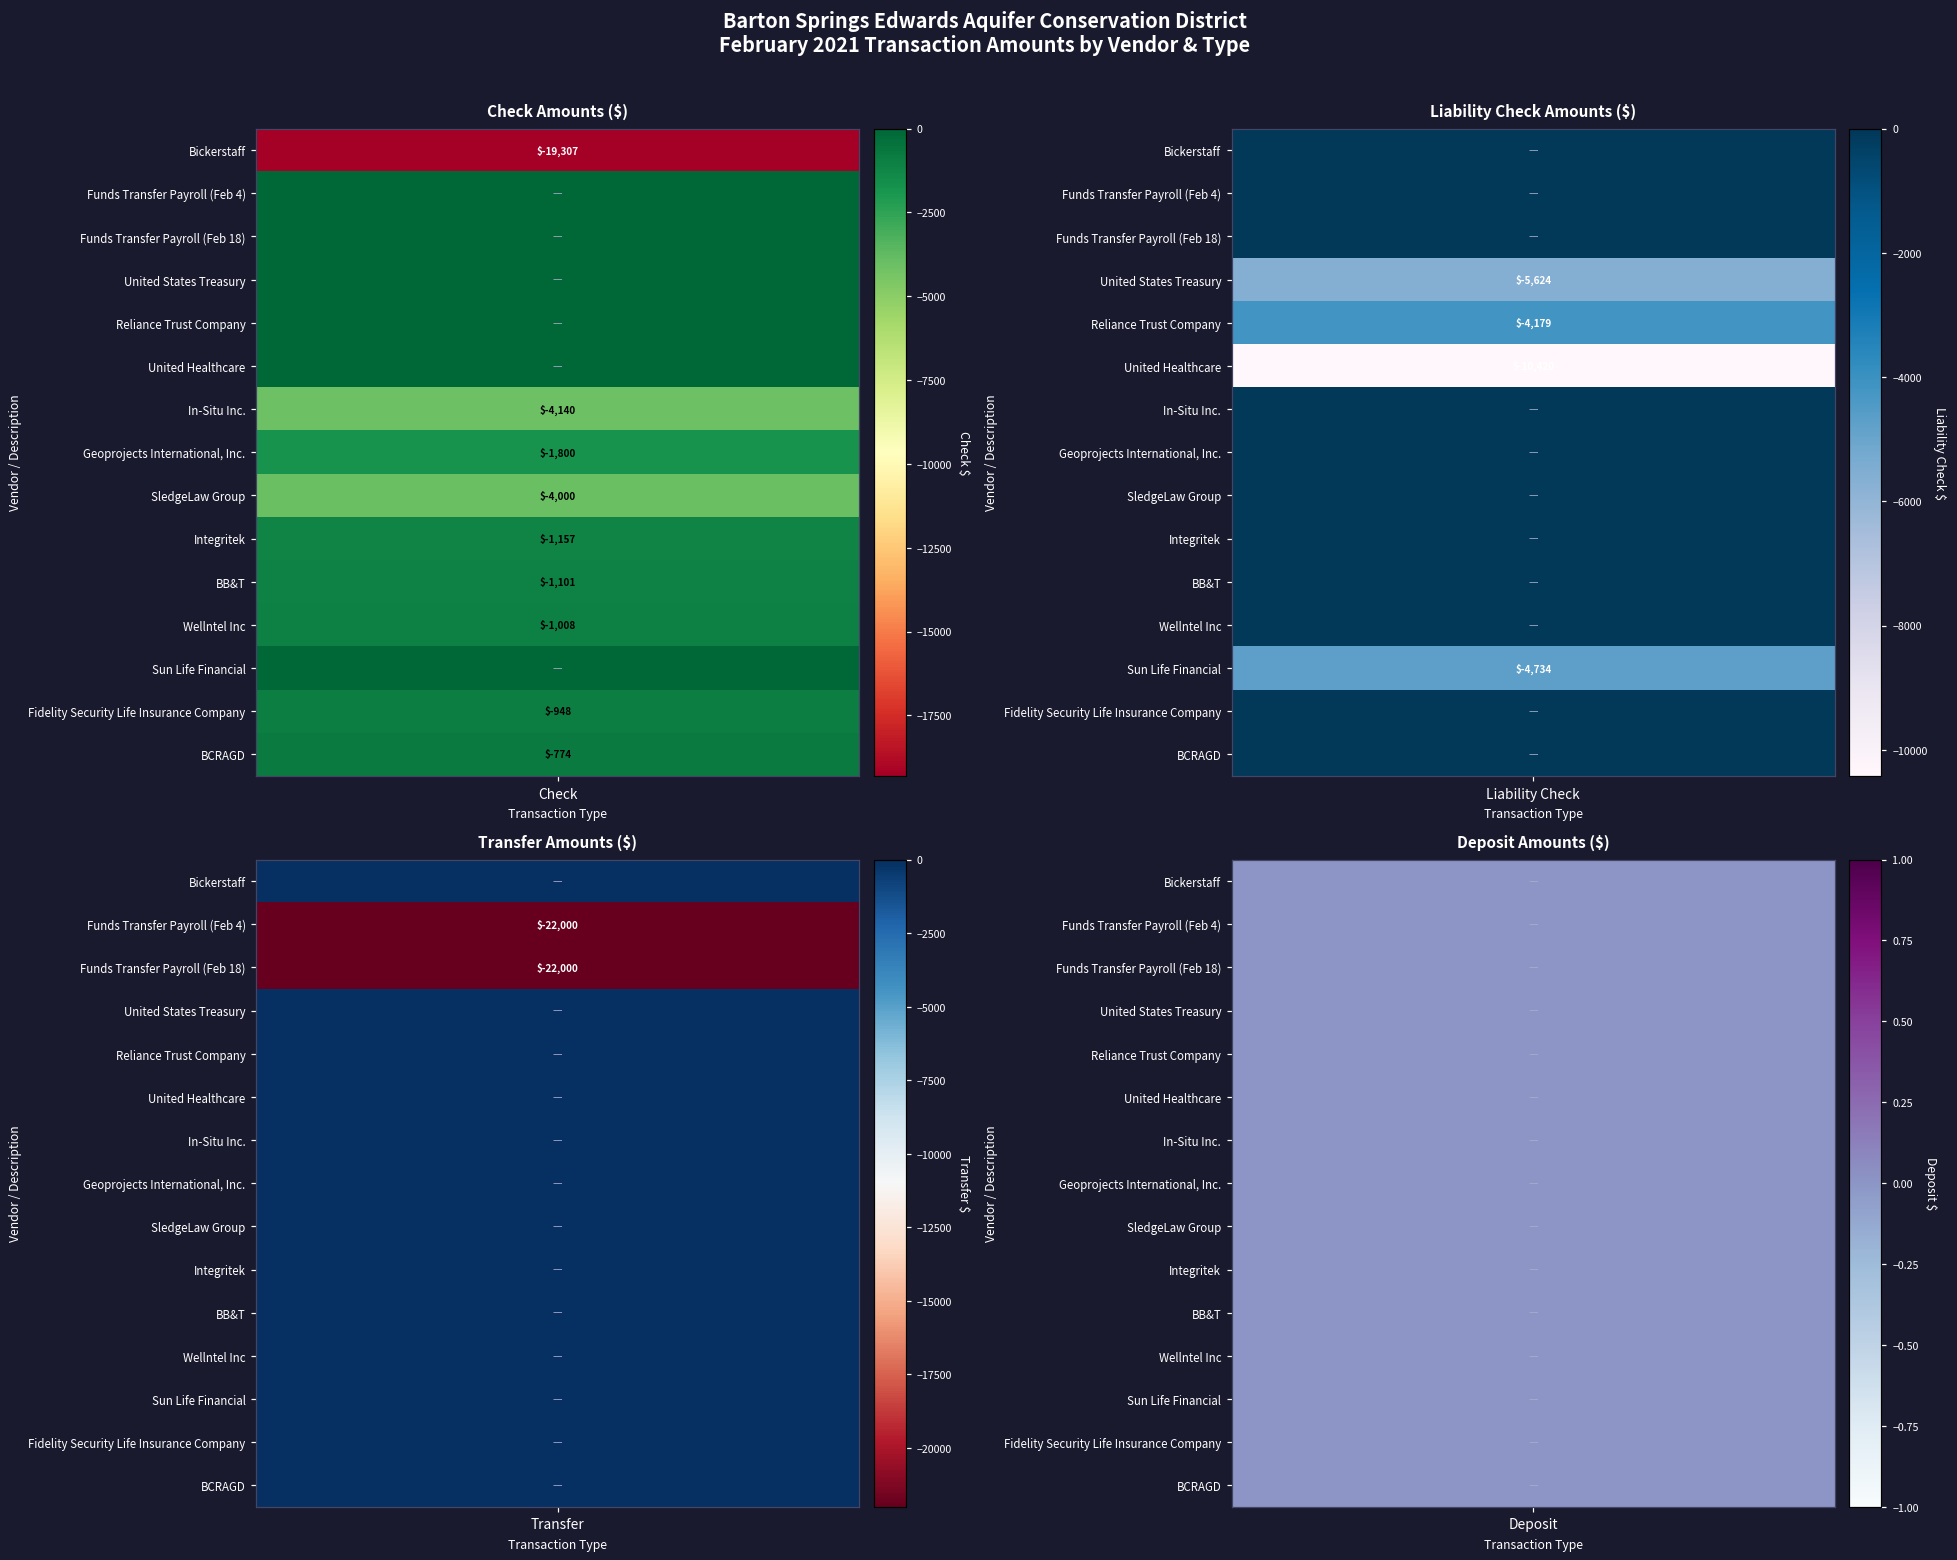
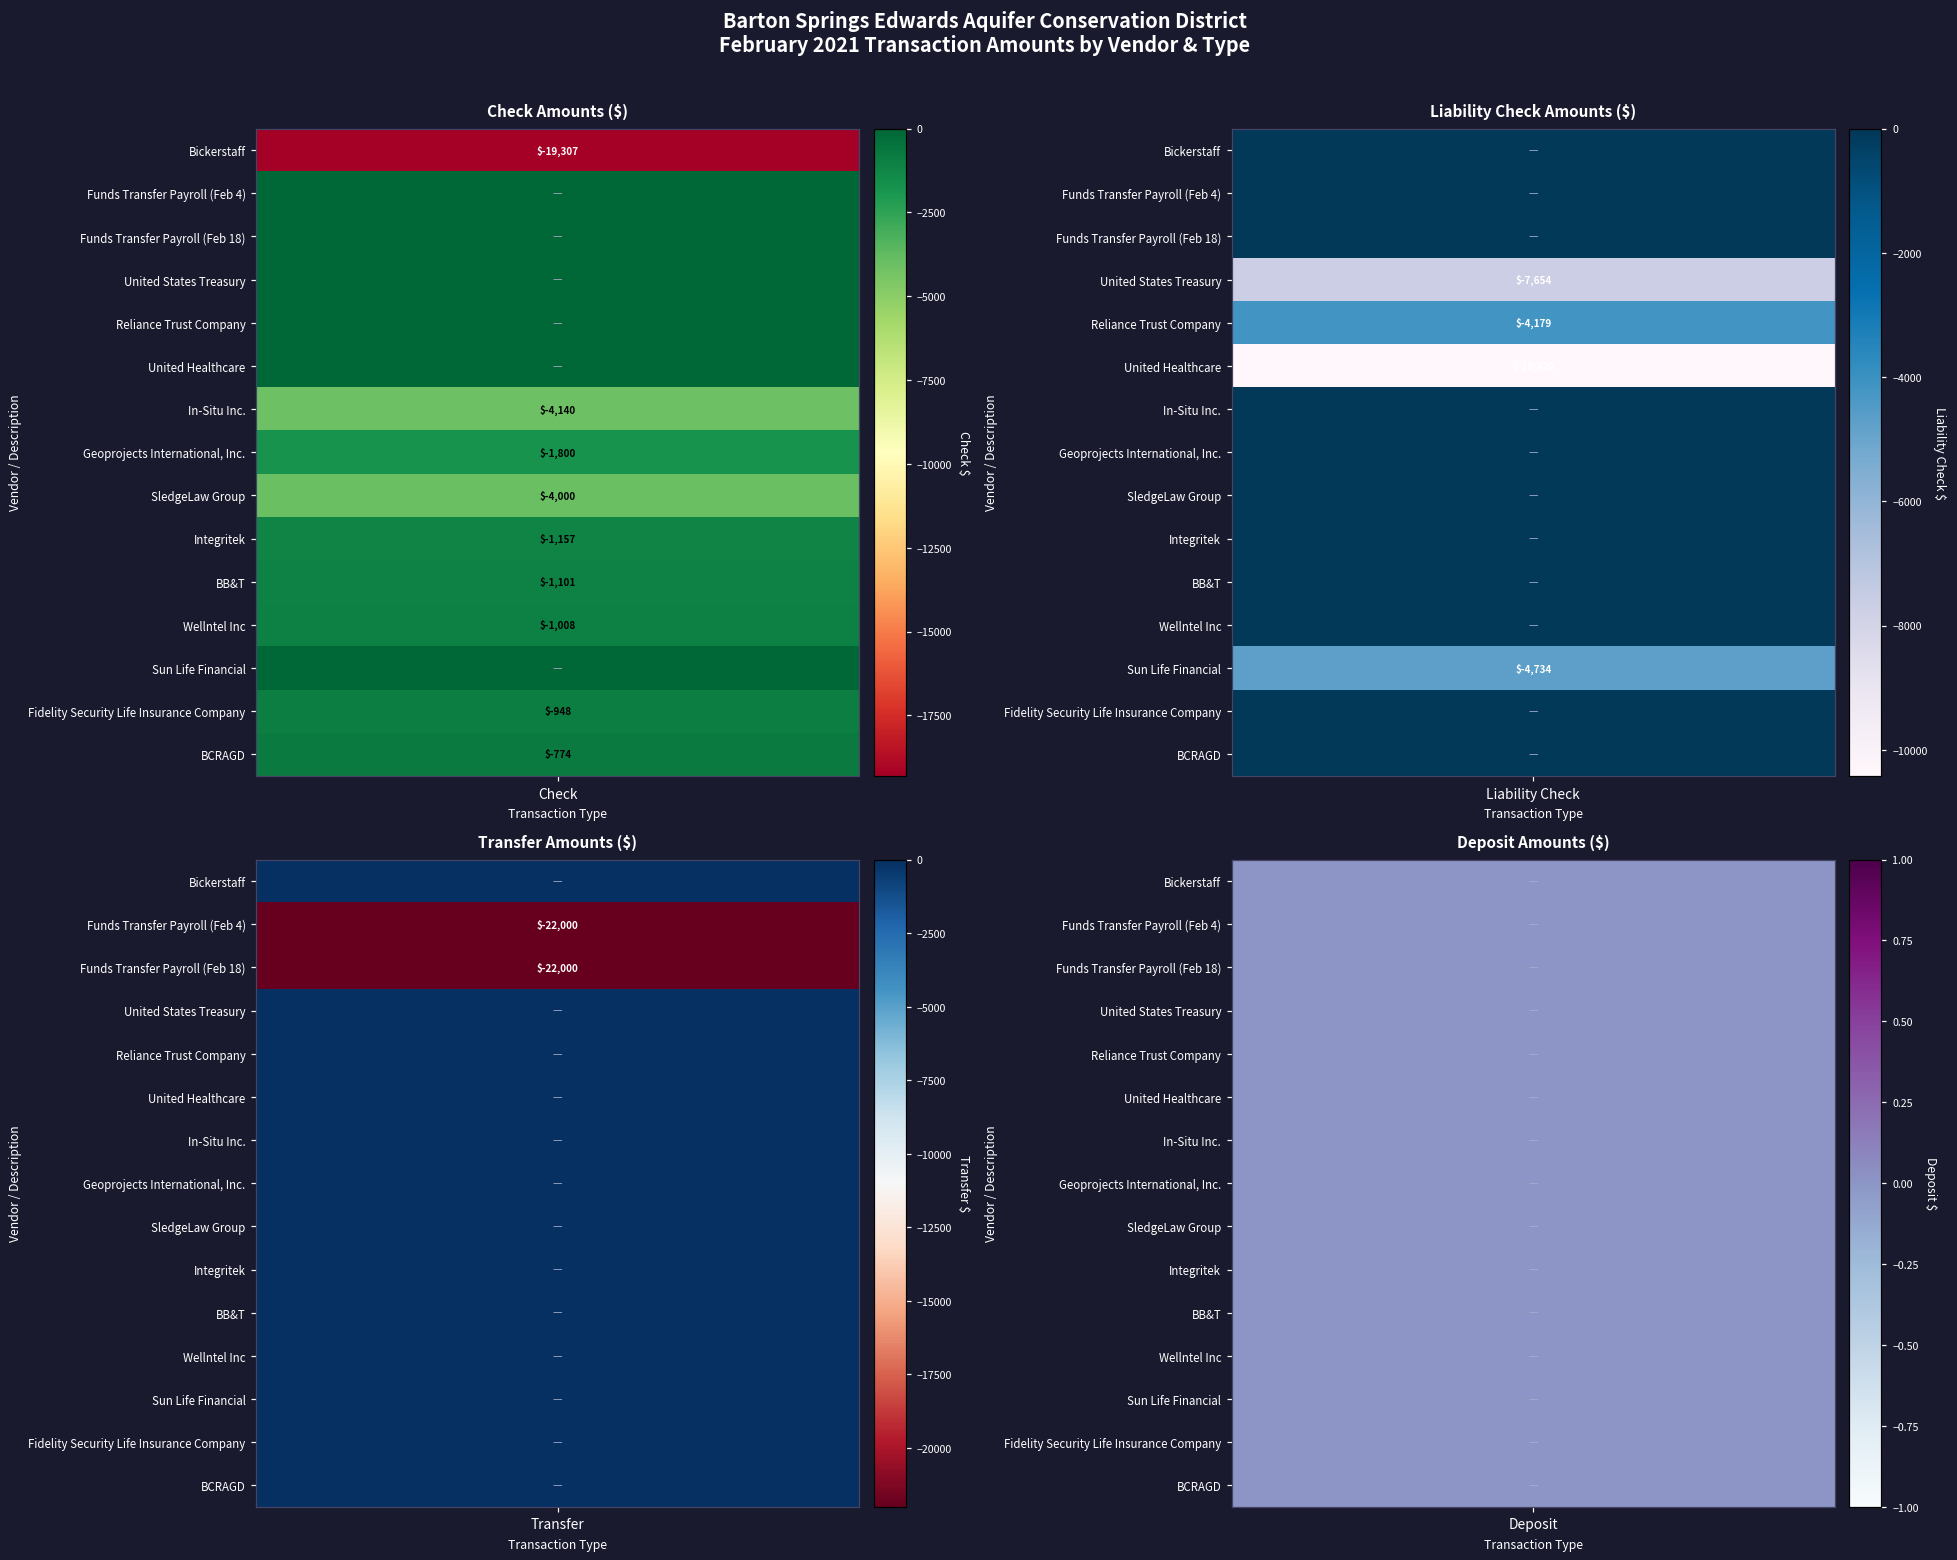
  {
    "Check Amounts ($)": {
      "Bickerstaff": {
        "Check": "$-19,307"
      },
      "In-Situ Inc.": {
        "Check": "$-4,140"
      },
      "Geoprojects International, Inc.": {
        "Check": "$-1,800"
      },
      "SledgeLaw Group": {
        "Check": "$-4,000"
      },
      "Integritek": {
        "Check": "$-1,157"
      },
      "BB&T": {
        "Check": "$-1,101"
      },
      "Wellntel Inc": {
        "Check": "$-1,008"
      },
      "Fidelity Security Life Insurance Company": {
        "Check": "$-948"
      },
      "BCRAGD": {
        "Check": "$-774"
      }
    },
    "Liability Check Amounts ($)": {
      "United States Treasury": {
-       "Liability Check": "$-5,624"
+       "Liability Check": "$-7,654"
      },
      "Reliance Trust Company": {
        "Liability Check": "$-4,179"
      },
      "Sun Life Financial": {
        "Liability Check": "$-4,734"
      }
    },
    "Transfer Amounts ($)": {
      "Funds Transfer Payroll (Feb 4)": {
        "Transfer": "$-22,000"
      },
      "Funds Transfer Payroll (Feb 18)": {
        "Transfer": "$-22,000"
      }
    }
  }
